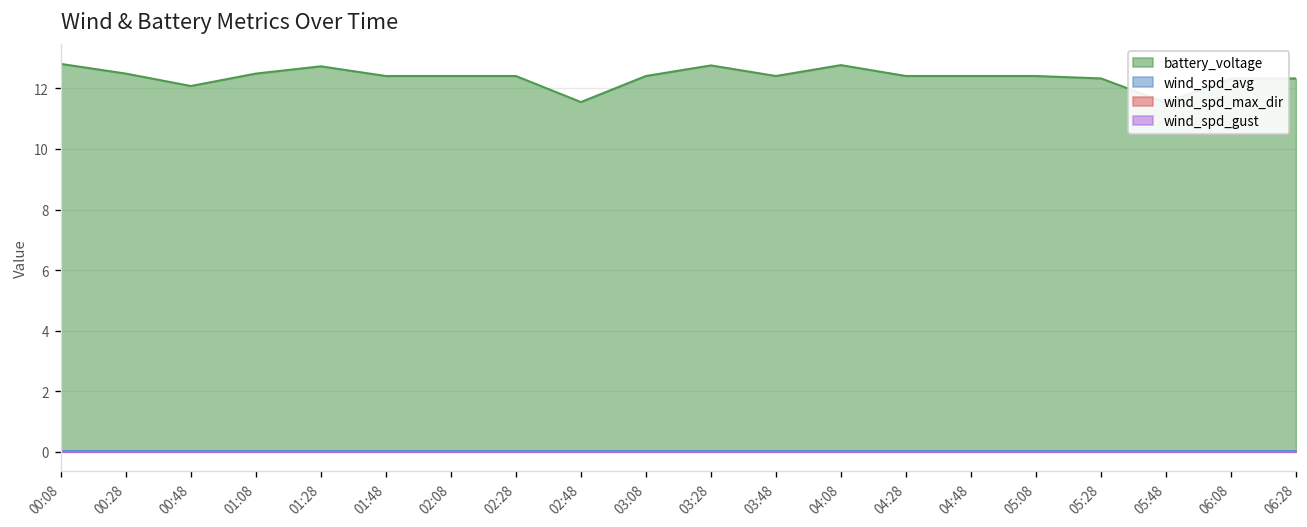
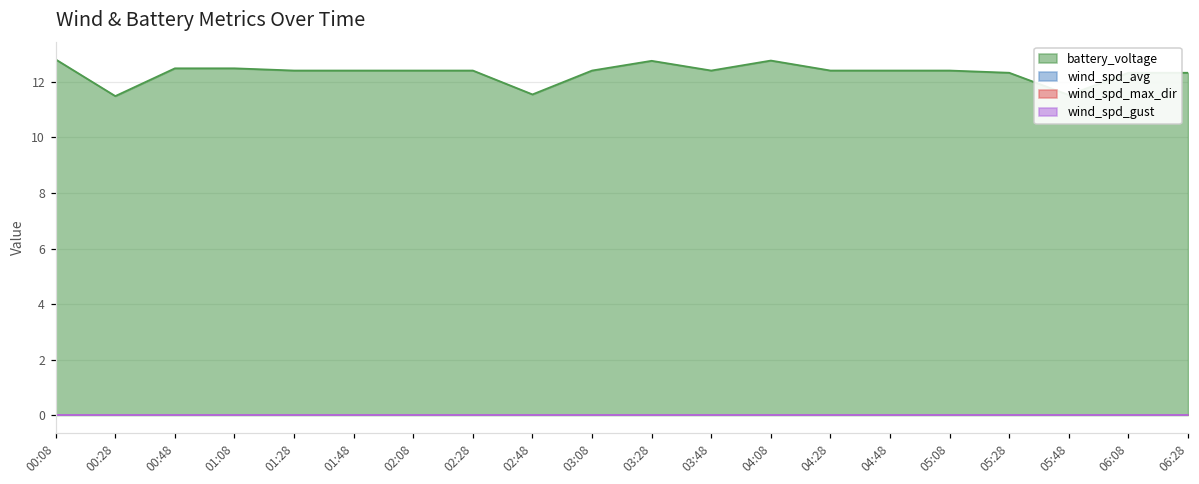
  {
    "battery_voltage": {
      "00:08": 12.8,
-     "00:28": 12.5,
-     "00:48": 12.1,
+     "00:28": 11.5,
+     "00:48": 12.5,
      "01:08": 12.5,
-     "01:28": 12.7,
+     "01:28": 12.4,
      "01:48": 12.4,
      "02:08": 12.4,
      "02:28": 12.4,
      "02:48": 11.6,
      "03:08": 12.4,
      "03:28": 12.8,
      "03:48": 12.4,
      "04:08": 12.8,
      "04:28": 12.4,
      "04:48": 12.4,
      "05:08": 12.4,
      "05:28": 12.3,
      "06:28": 12.3
    },
    "wind_spd_gust": {
      "00:08": 0.0,
      "00:28": 0.0,
      "00:48": 0.0,
      "01:08": 0.0,
      "01:28": 0.0,
      "01:48": 0.0,
      "02:08": 0.0,
      "02:28": 0.0,
      "02:48": 0.0,
      "03:08": 0.0,
      "03:28": 0.0,
      "03:48": 0.0,
      "04:08": 0.0,
      "04:28": 0.0,
      "04:48": 0.0,
      "05:08": 0.0,
      "05:28": 0.0,
      "05:48": 0.0,
      "06:08": 0.0,
      "06:28": 0.0
    }
  }
